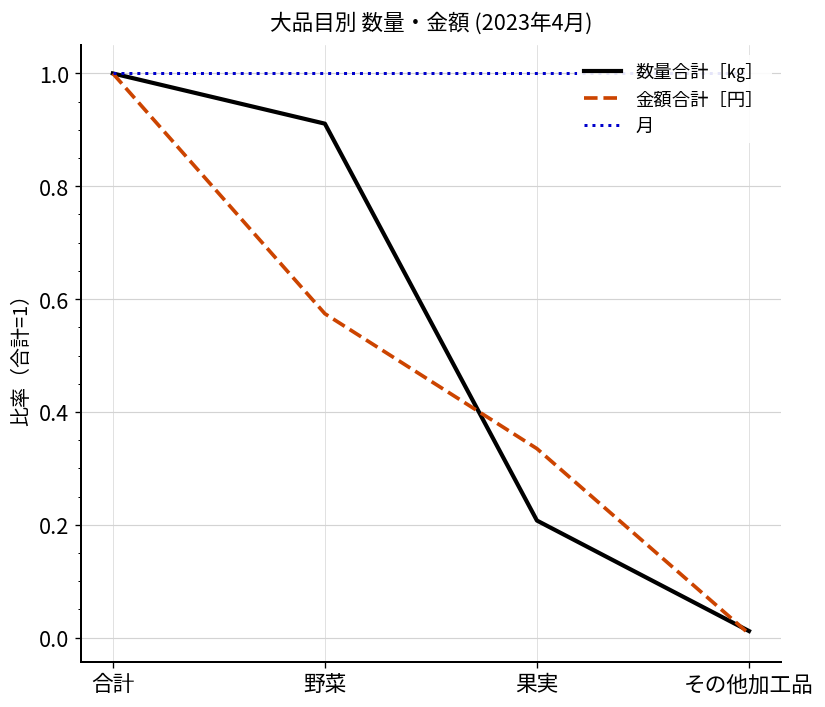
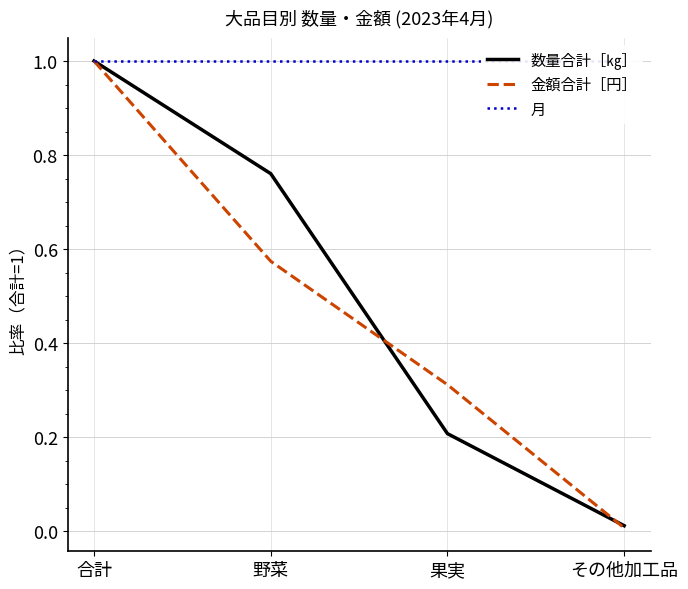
  {
    "数量合計［㎏］": {
-     "野菜": 0.91,
+     "野菜": 0.76,
      "果実": 0.21
    },
    "金額合計［円］": {
      "野菜": 0.57,
-     "果実": 0.33
+     "果実": 0.31
    },
    "月": {
      "野菜": 1.00,
      "果実": 1.00
    }
  }
